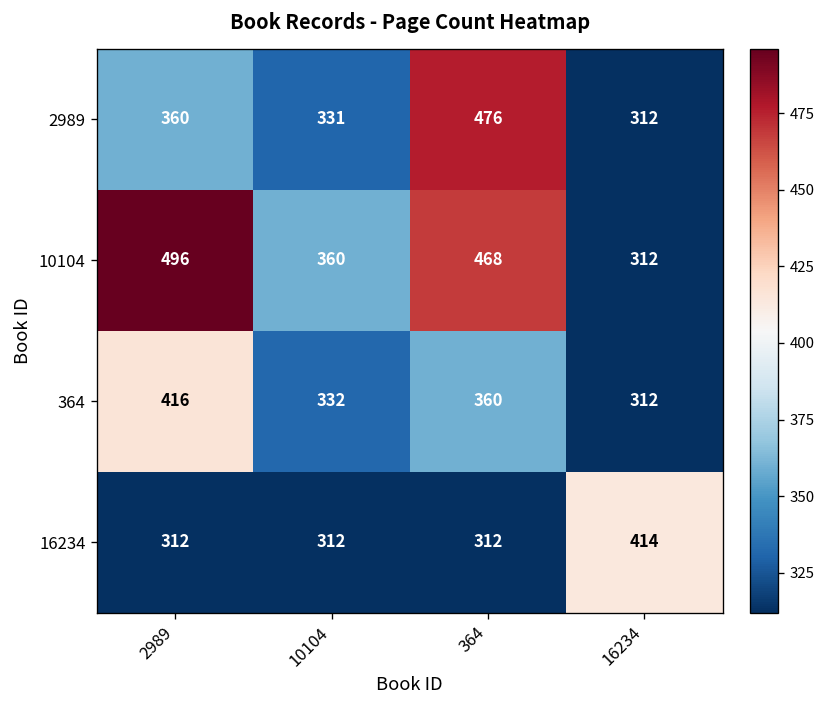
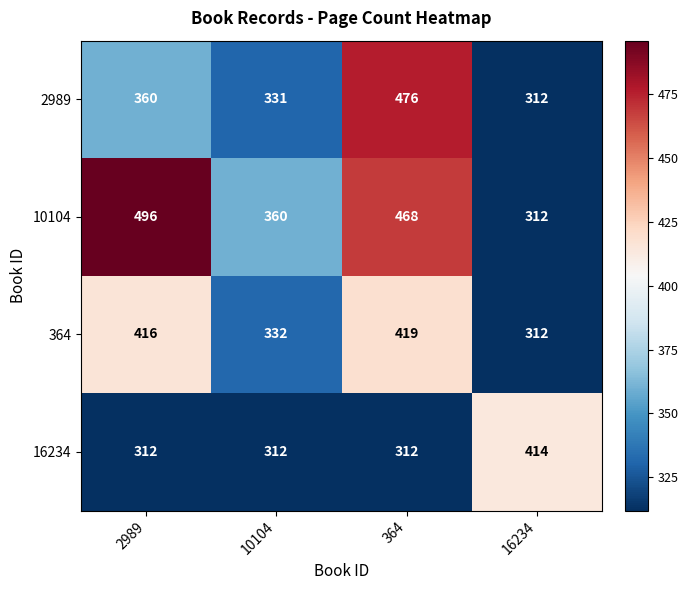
  {
    "2989": {
      "2989": 360,
      "10104": 331,
      "364": 476,
      "16234": 312
    },
    "10104": {
      "2989": 496,
      "10104": 360,
      "364": 468,
      "16234": 312
    },
    "364": {
      "2989": 416,
      "10104": 332,
-     "364": 360,
+     "364": 419,
      "16234": 312
    },
    "16234": {
      "2989": 312,
      "10104": 312,
      "364": 312,
      "16234": 414
    }
  }
